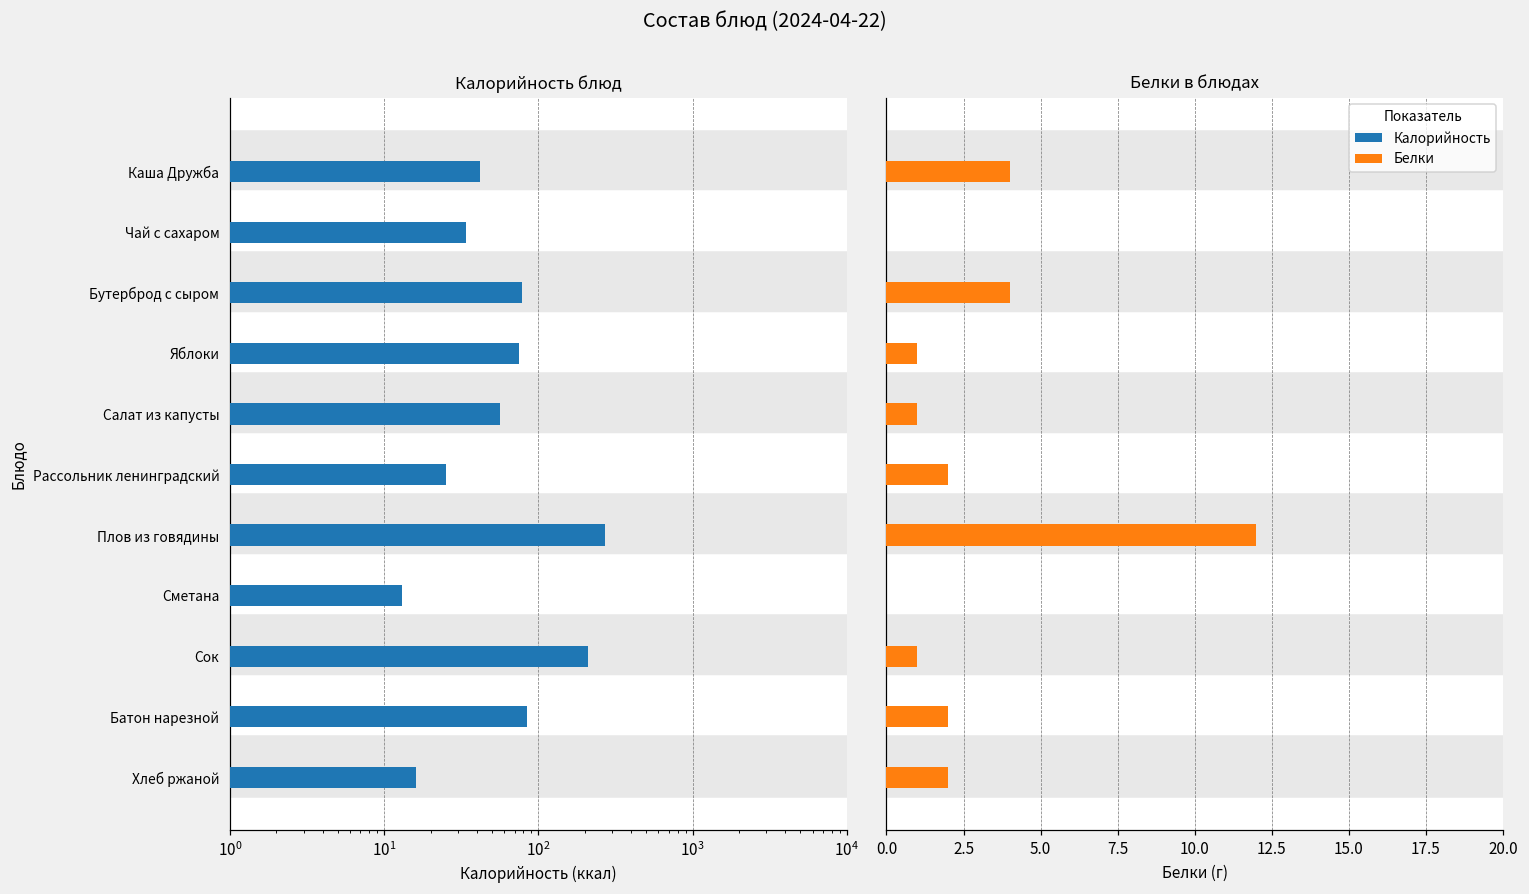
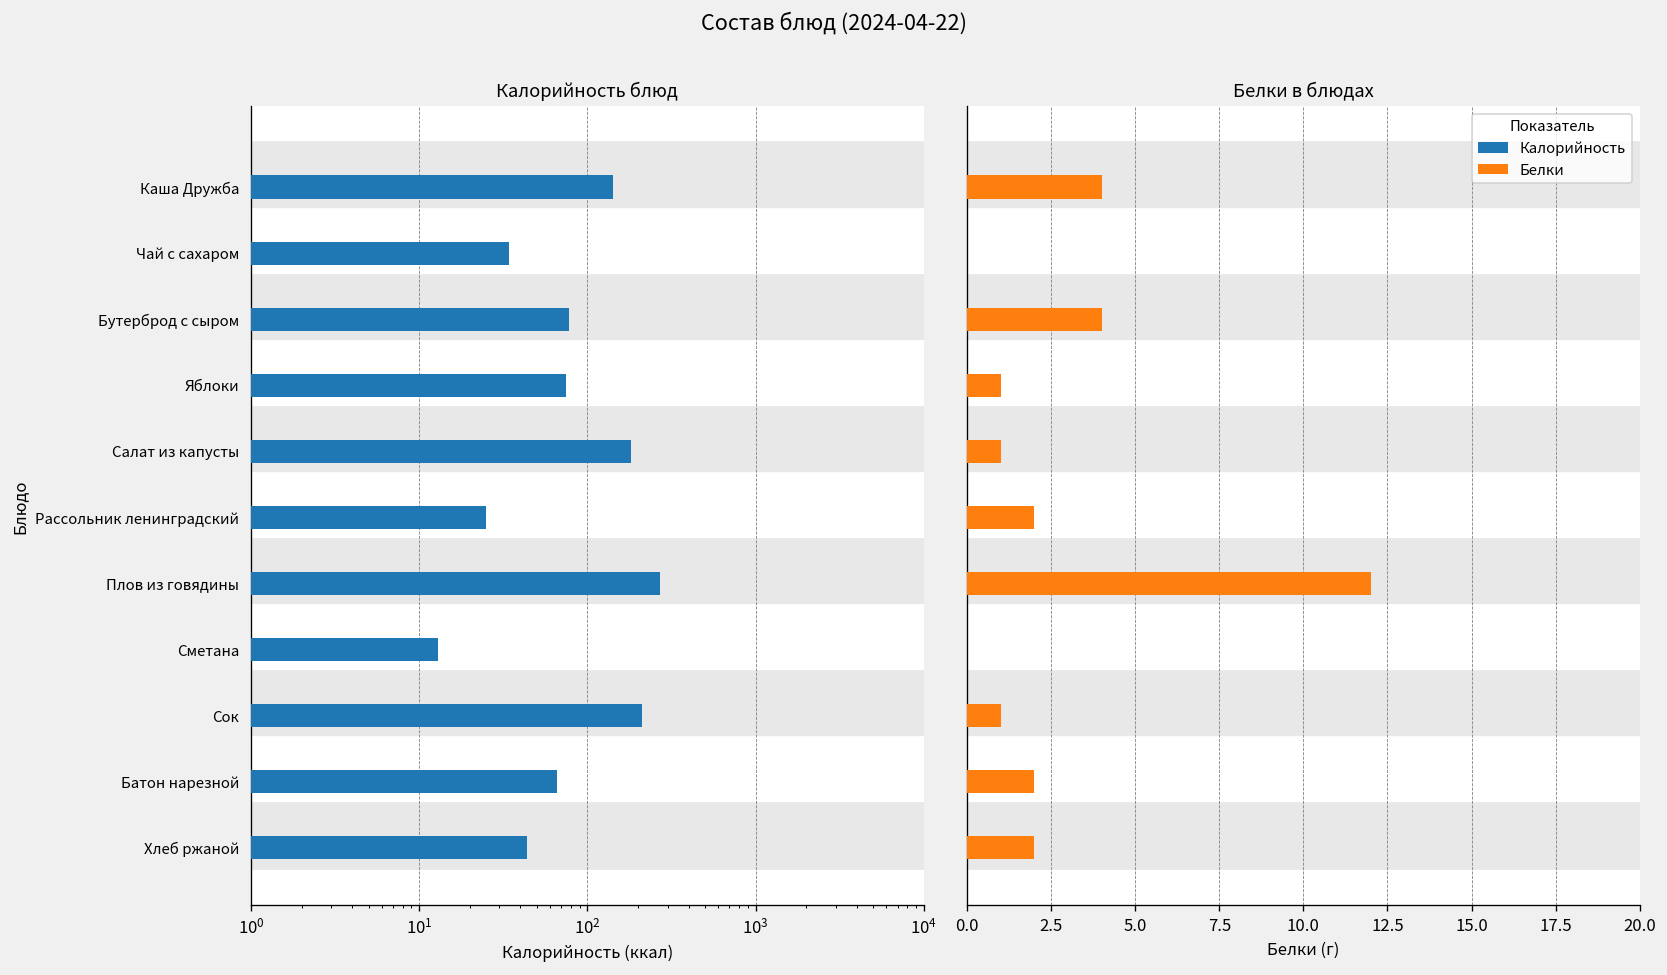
  {
    "Калорийность блюд": {
-     "Каша Дружба": 42,
+     "Каша Дружба": 140,
      "Чай с сахаром": 34,
      "Бутерброд с сыром": 80,
      "Яблоки": 80,
-     "Салат из капусты": 56,
+     "Салат из капусты": 180,
      "Рассольник ленинградский": 25,
      "Плов из говядины": 270,
      "Сметана": 13,
      "Сок": 210,
-     "Батон нарезной": 80,
-     "Хлеб ржаной": 16
+     "Батон нарезной": 70,
+     "Хлеб ржаной": 44
    }
  }
